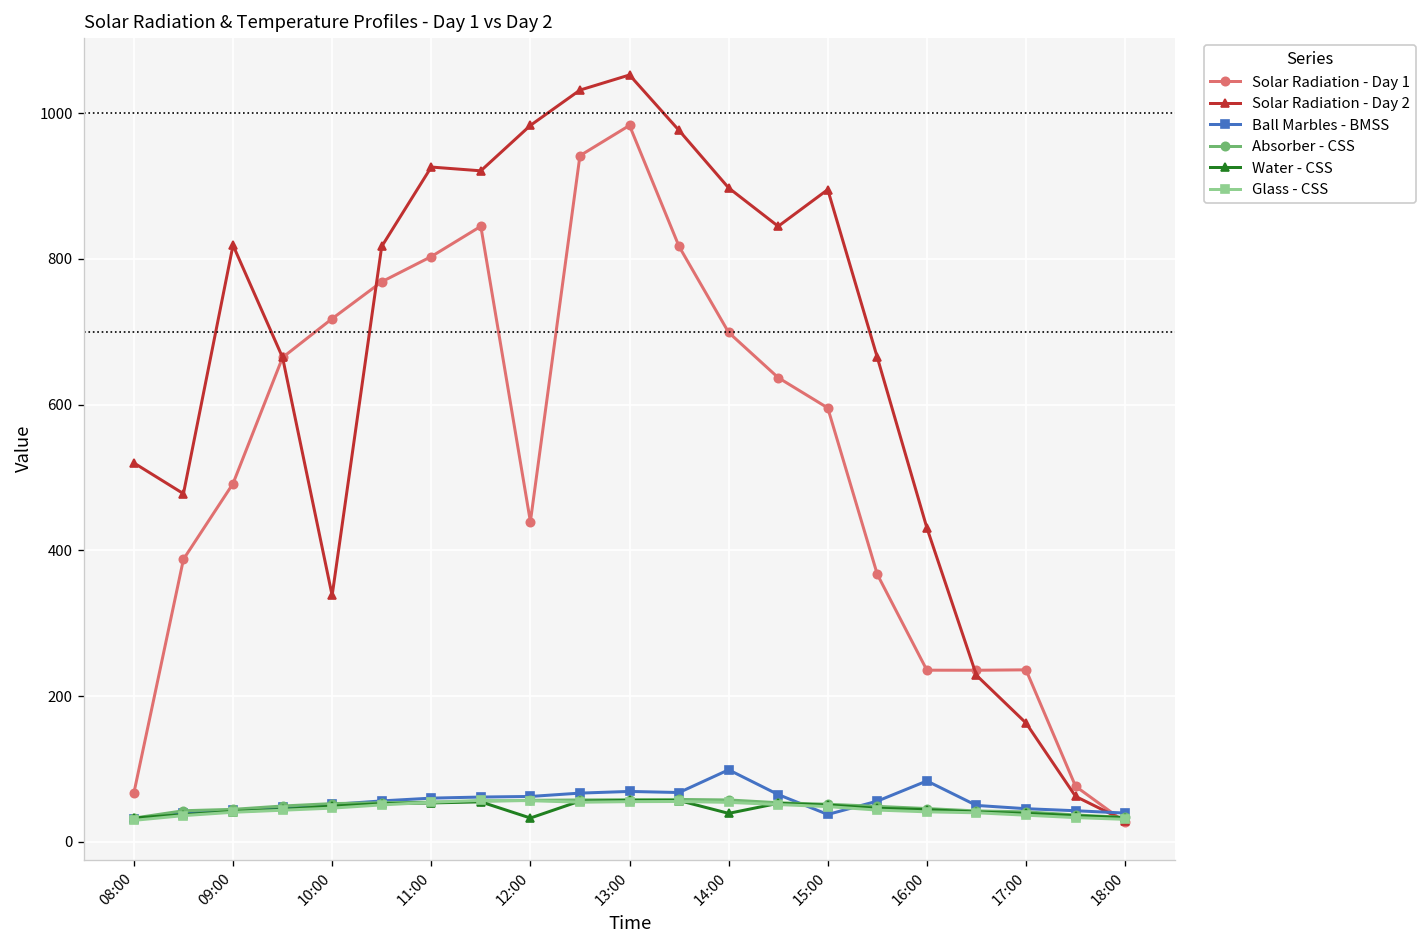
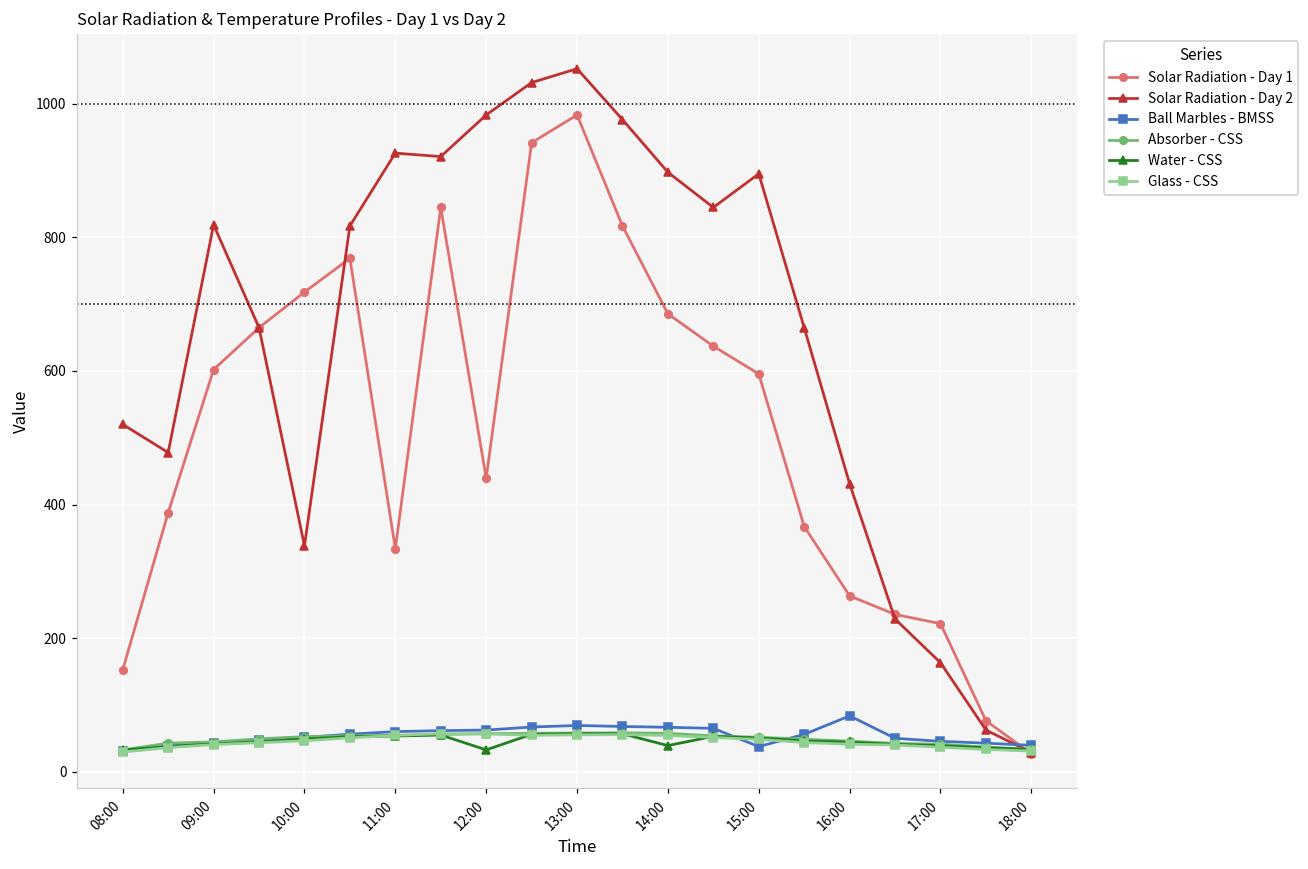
  {
    "Solar Radiation - Day 1": {
-     "08:00": 70,
-     "09:00": 490,
+     "08:00": 150,
+     "09:00": 600,
      "10:00": 720,
-     "11:00": 800,
+     "11:00": 330,
      "12:00": 440,
      "13:00": 980,
-     "14:00": 700,
+     "14:00": 690,
      "15:00": 600,
-     "16:00": 240,
-     "17:00": 240
+     "16:00": 260,
+     "17:00": 220
    },
    "Solar Radiation - Day 2": {
      "08:00": 520,
      "09:00": 820,
      "10:00": 340,
      "11:00": 930,
      "12:00": 980,
      "13:00": 1050,
      "14:00": 900,
      "15:00": 900,
      "16:00": 430,
      "17:00": 160
    },
    "Ball Marbles - BMSS": {
      "11:00": 60,
      "12:00": 60,
      "13:00": 70,
-     "14:00": 100,
+     "14:00": 70,
      "15:00": 40,
      "16:00": 80,
      "17:00": 50,
      "18:00": 40
    },
    "Water - CSS": {
      "12:00": 30,
      "14:00": 40
    }
  }
